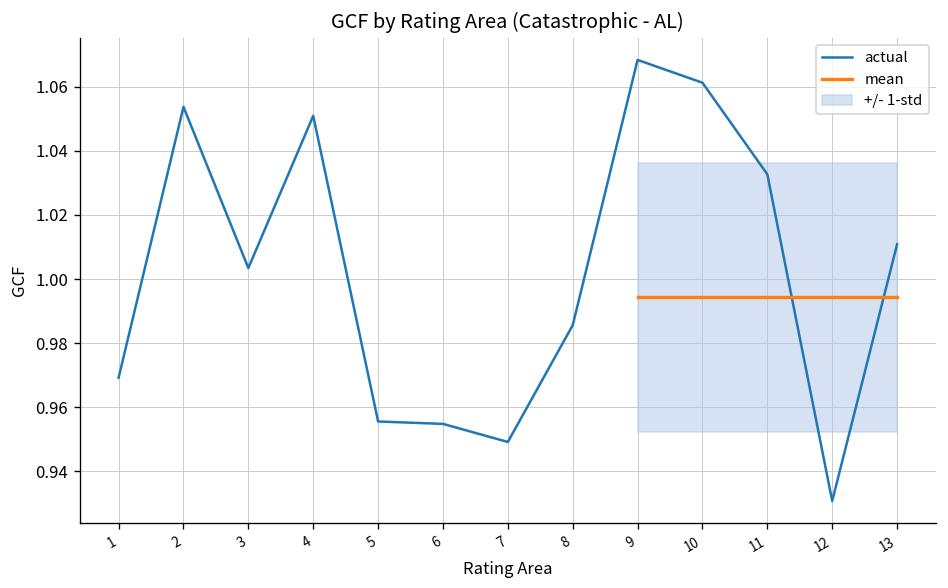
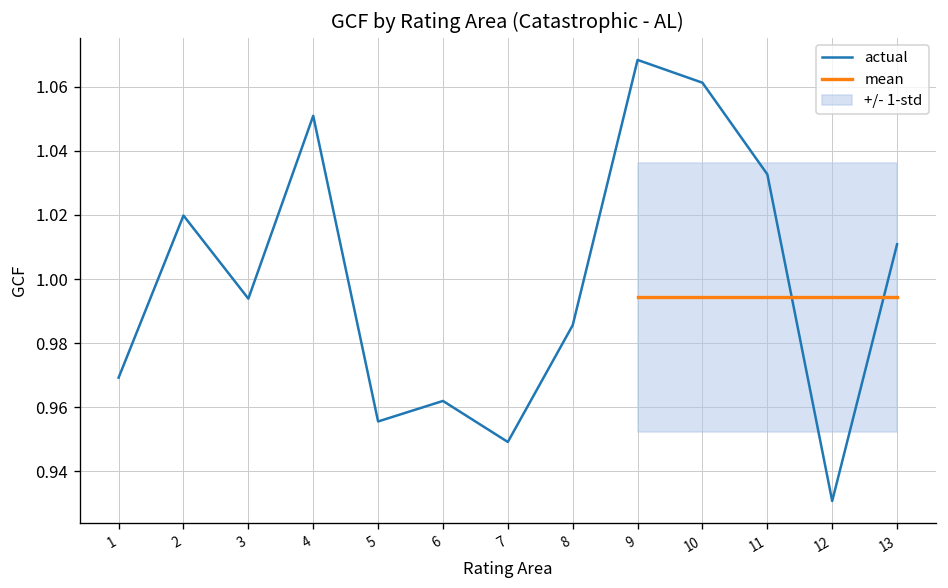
  {
    "actual": {
      "1": 0.969,
-     "2": 1.054,
-     "3": 1.003,
+     "2": 1.020,
+     "3": 0.994,
      "4": 1.051,
      "5": 0.956,
-     "6": 0.955,
+     "6": 0.962,
      "7": 0.949,
      "8": 0.986,
      "9": 1.068,
      "10": 1.061,
      "11": 1.033,
      "12": 0.931,
      "13": 1.011
    },
    "+/- 1-std": {
      "9": 1.036,
      "10": 1.036,
      "11": 1.036,
      "12": 1.036,
      "13": 1.036
    },
    "mean": {
      "9": 0.994,
      "10": 0.994,
      "11": 0.994,
      "12": 0.994,
      "13": 0.994
    }
  }
